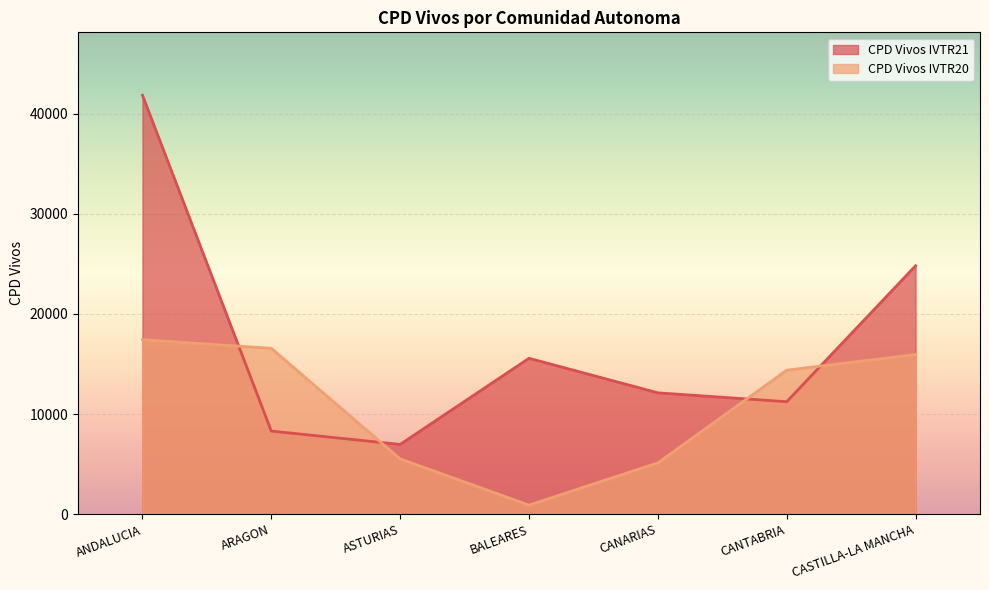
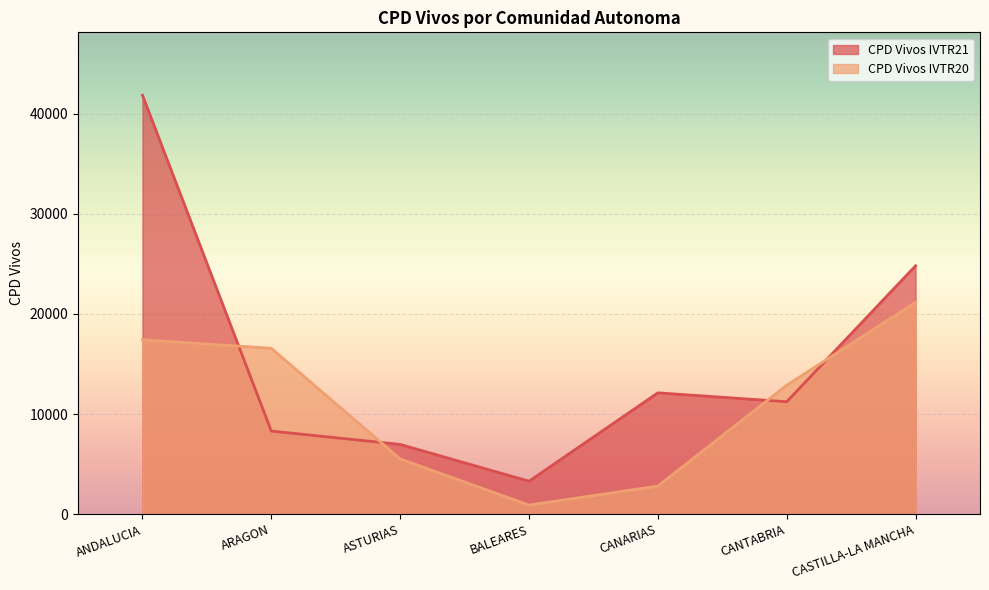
  {
    "CPD Vivos IVTR21": {
      "ANDALUCIA": 41900,
      "ARAGON": 8300,
      "ASTURIAS": 7000,
-     "BALEARES": 15600,
+     "BALEARES": 3300,
      "CANARIAS": 12100,
      "CANTABRIA": 11200,
      "CASTILLA-LA MANCHA": 24800
    },
    "CPD Vivos IVTR20": {
      "ANDALUCIA": 17400,
      "ARAGON": 16600,
      "ASTURIAS": 5500,
      "BALEARES": 900,
-     "CANARIAS": 5100,
-     "CANTABRIA": 14400,
-     "CASTILLA-LA MANCHA": 16000
+     "CANARIAS": 2800,
+     "CANTABRIA": 12900,
+     "CASTILLA-LA MANCHA": 21200
    }
  }
